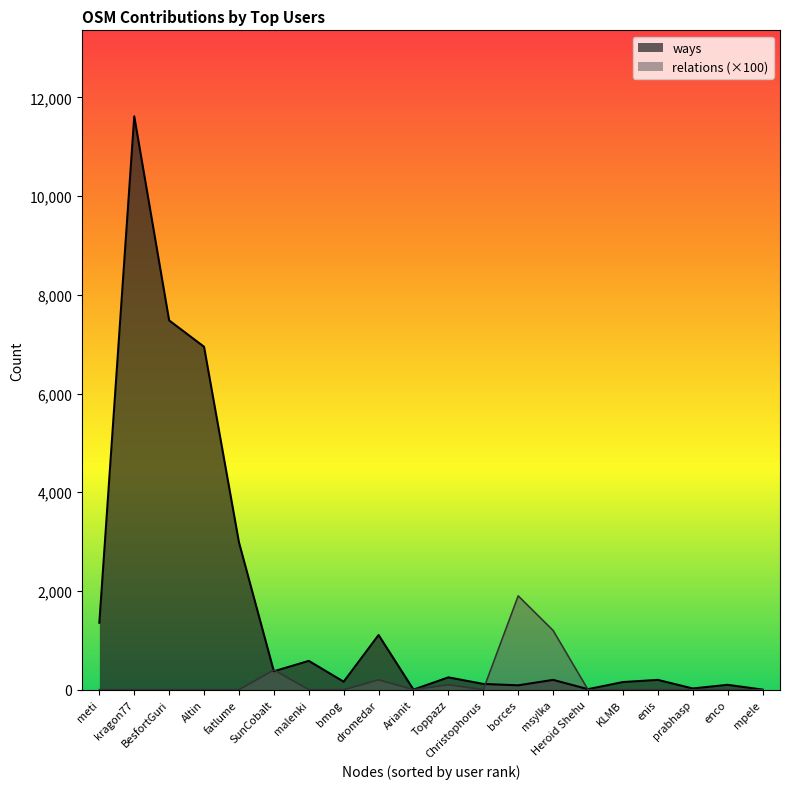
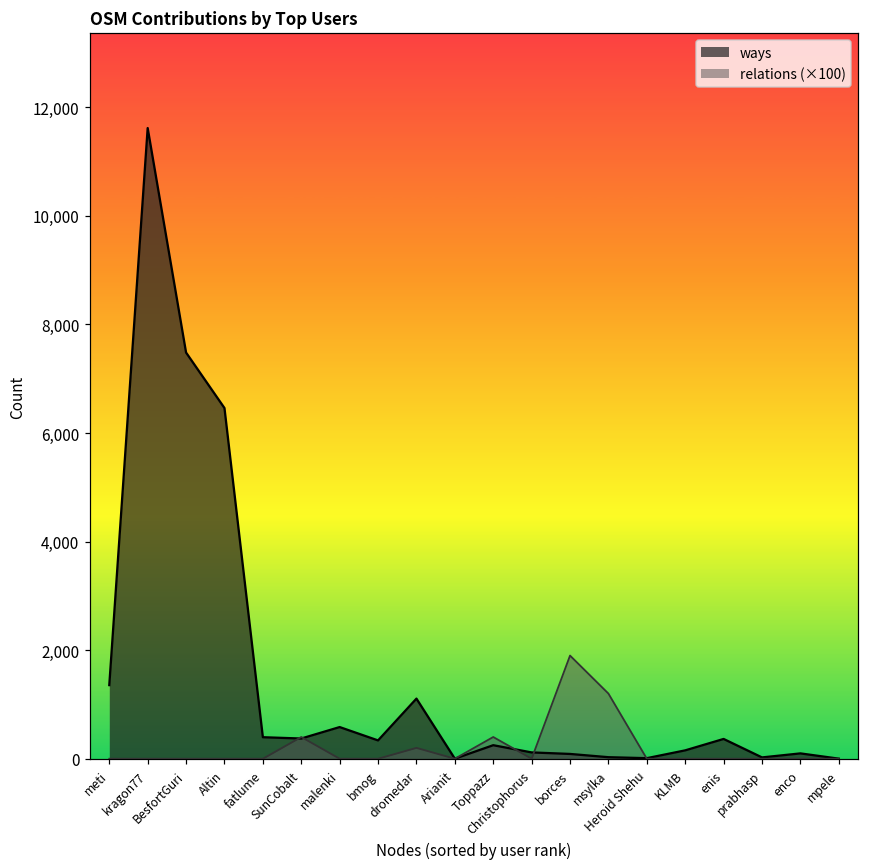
  {
    "ways": {
      "meti": "1,400",
      "kragon77": "11,600",
      "BesfortGuri": "7,500",
-     "Altin": "6,900",
-     "fatlume": "3,000",
+     "Altin": "6,500",
+     "fatlume": "400",
      "malenki": "600",
-     "bmog": "200",
+     "bmog": "300",
      "dromedar": "1,100",
      "Toppazz": "200",
      "Christophorus": "100",
      "borces": "100",
-     "msylka": "200",
+     "msylka": "0",
      "KLMB": "200",
-     "enis": "200",
+     "enis": "400",
      "enco": "100"
    },
    "relations (×100)": {
      "meti": "0",
      "kragon77": "0",
      "BesfortGuri": "0",
      "Altin": "0",
      "fatlume": "0",
      "malenki": "0",
      "bmog": "0",
      "dromedar": "200",
-     "Toppazz": "100",
+     "Toppazz": "400",
      "Christophorus": "0",
      "borces": "1,900",
      "msylka": "1,200",
      "KLMB": "0",
      "enis": "0",
      "enco": "0"
    }
  }
